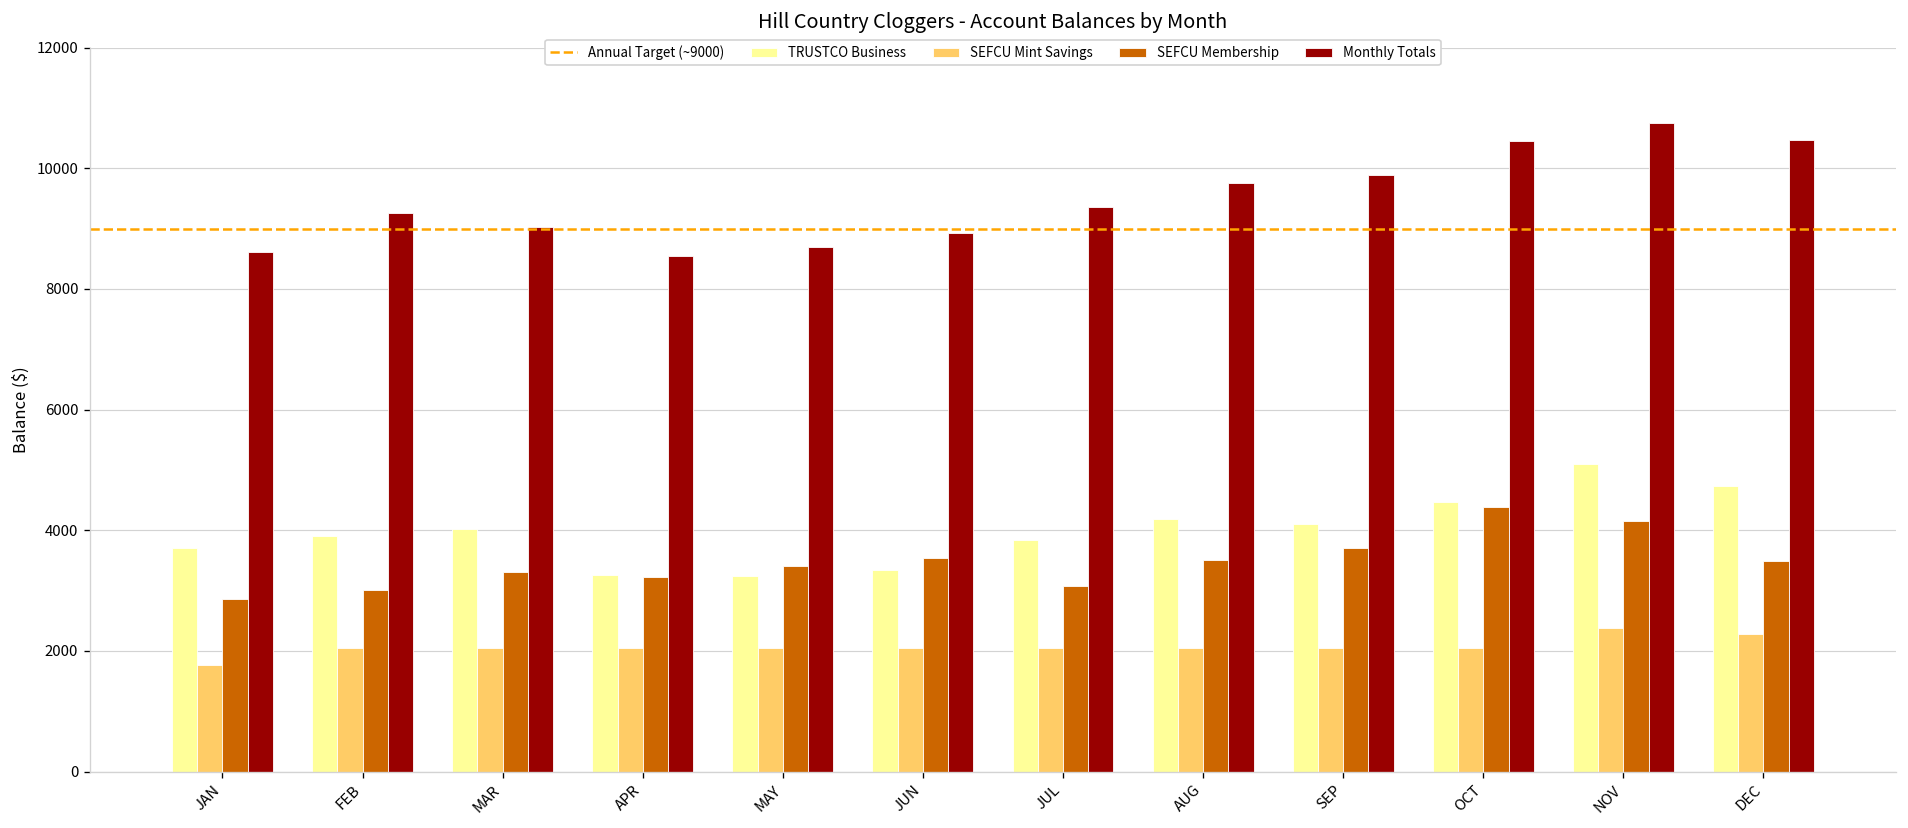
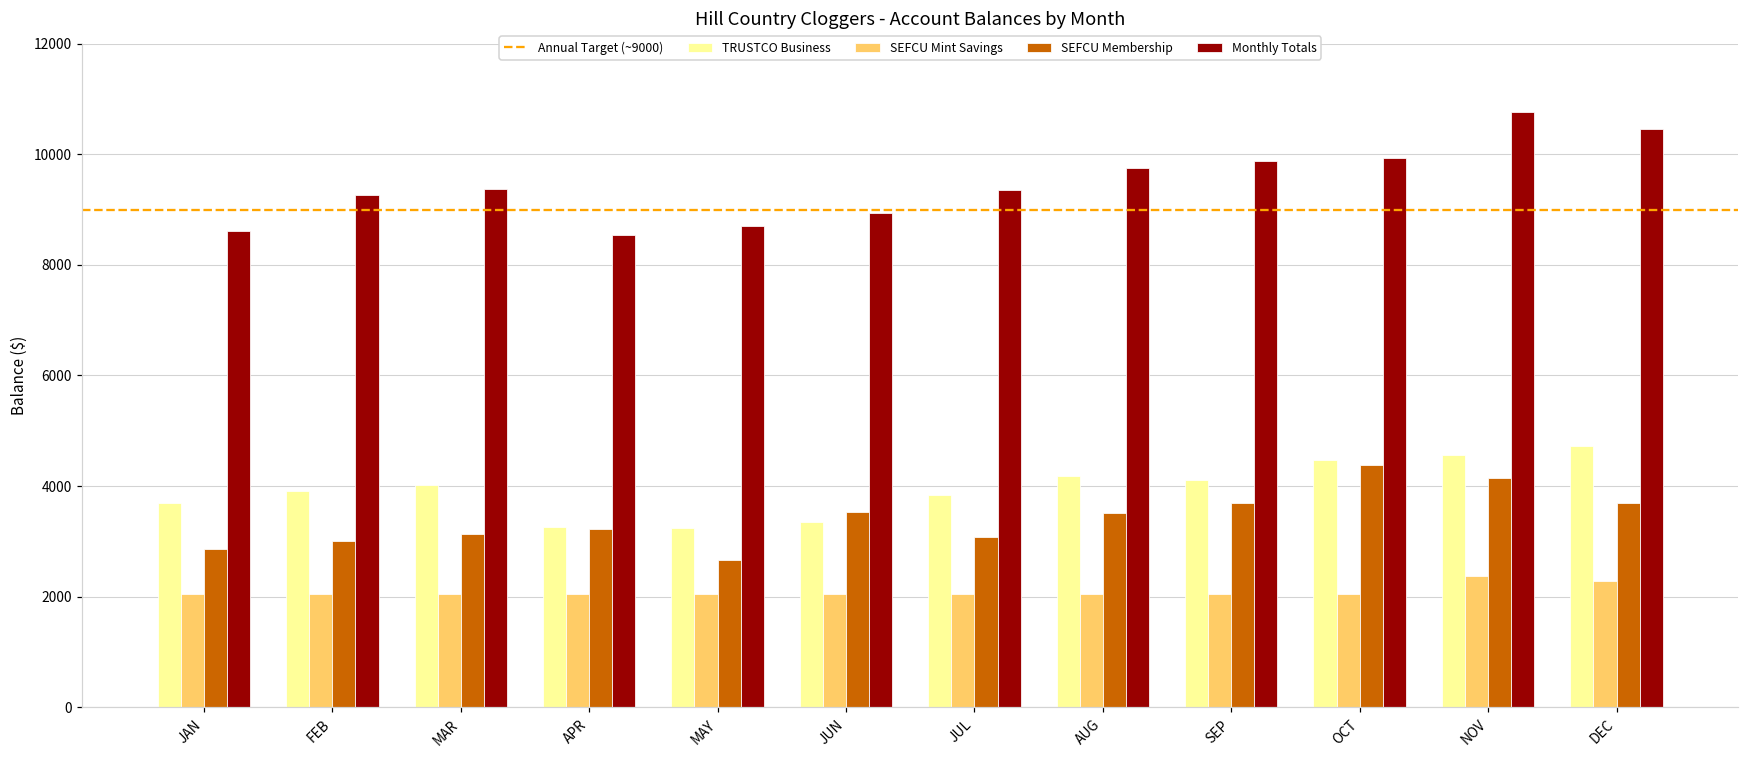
  {
    "TRUSTCO Business": {
      "JAN": 3700,
      "FEB": 3900,
      "MAR": 4000,
      "APR": 3300,
      "MAY": 3200,
      "JUN": 3300,
      "JUL": 3800,
      "AUG": 4200,
      "SEP": 4100,
      "OCT": 4500,
-     "NOV": 5100,
+     "NOV": 4600,
      "DEC": 4700
    },
    "SEFCU Mint Savings": {
-     "JAN": 1800,
+     "JAN": 2000,
      "FEB": 2000,
      "MAR": 2000,
      "APR": 2000,
      "MAY": 2000,
      "JUN": 2000,
      "JUL": 2000,
      "AUG": 2000,
      "SEP": 2000,
      "OCT": 2000,
      "NOV": 2400,
      "DEC": 2300
    },
    "SEFCU Membership": {
      "JAN": 2900,
      "FEB": 3000,
-     "MAR": 3300,
+     "MAR": 3100,
      "APR": 3200,
-     "MAY": 3400,
+     "MAY": 2700,
      "JUN": 3500,
      "JUL": 3100,
      "AUG": 3500,
      "SEP": 3700,
      "OCT": 4400,
      "NOV": 4100,
-     "DEC": 3500
+     "DEC": 3700
    },
    "Monthly Totals": {
      "JAN": 8600,
      "FEB": 9300,
-     "MAR": 9000,
+     "MAR": 9400,
      "APR": 8500,
      "MAY": 8700,
      "JUN": 8900,
      "JUL": 9400,
      "AUG": 9700,
      "SEP": 9900,
-     "OCT": 10400,
+     "OCT": 9900,
      "NOV": 10800,
      "DEC": 10500
    }
  }
